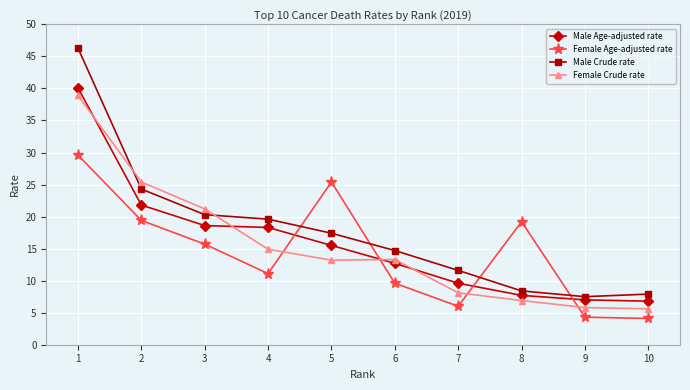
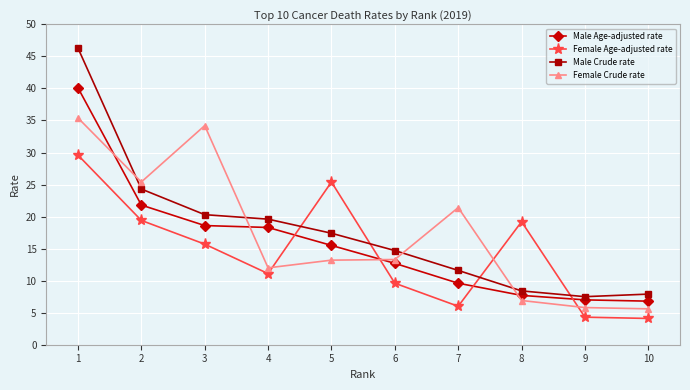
  {
    "Female Age-adjusted rate": {
      "1": 30,
      "2": 19,
      "3": 16,
      "4": 11,
      "5": 25,
      "6": 10,
      "7": 6,
      "8": 19,
      "9": 4,
      "10": 4
    },
    "Female Crude rate": {
-     "1": 39,
+     "1": 35,
      "2": 25,
-     "3": 21,
-     "4": 15,
+     "3": 34,
+     "4": 12,
      "5": 13,
      "6": 13,
-     "7": 8,
+     "7": 21,
      "8": 7,
      "9": 6,
      "10": 6
    }
  }
